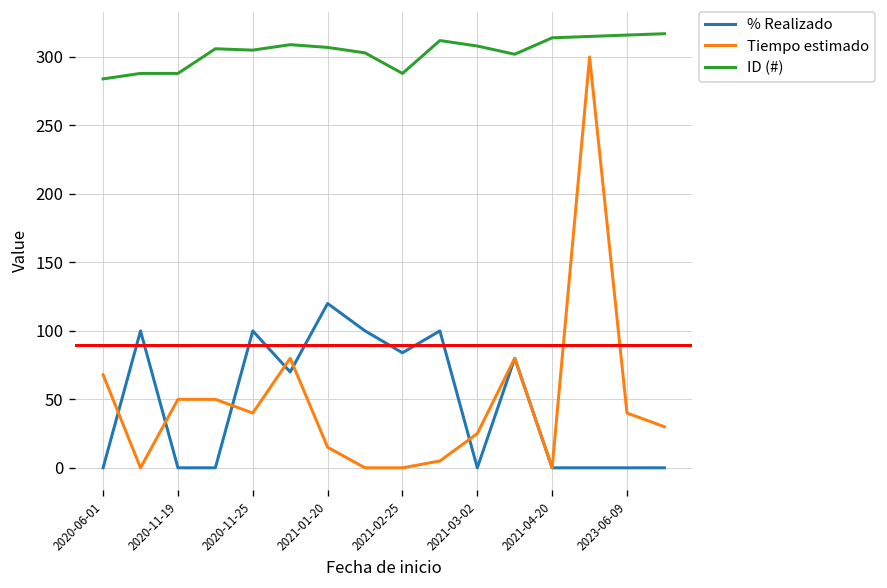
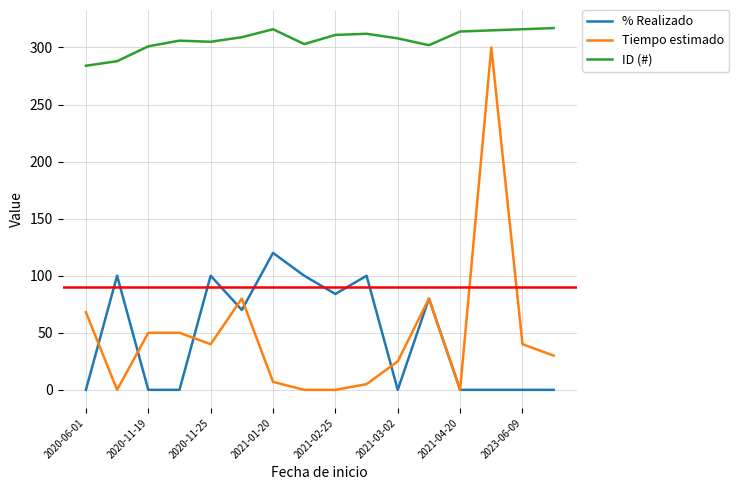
  {
    "% Realizado": {
      "2020-06-01": 0,
      "2020-11-19": 0,
      "2021-01-20": 120,
      "2021-02-25": 84
    },
    "Tiempo estimado": {
      "2020-06-01": 68,
      "2020-11-19": 50,
-     "2021-01-20": 15,
+     "2021-01-20": 7,
      "2021-02-25": 0
    },
    "ID (#)": {
      "2020-06-01": 284,
-     "2020-11-19": 288,
-     "2021-01-20": 307,
-     "2021-02-25": 288
+     "2020-11-19": 301,
+     "2021-01-20": 316,
+     "2021-02-25": 311
    }
  }
